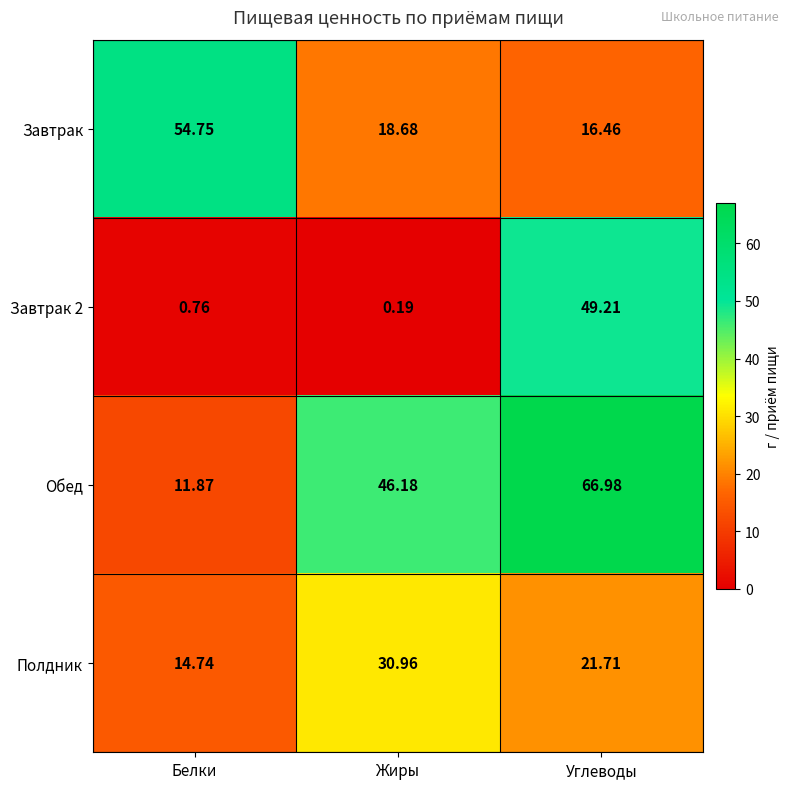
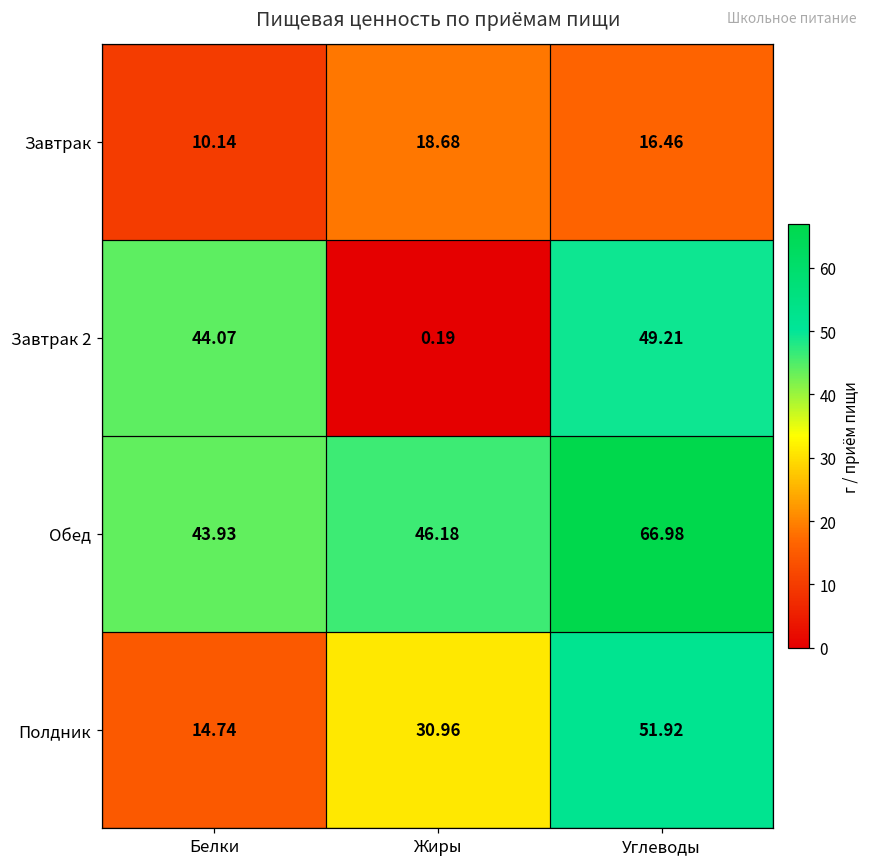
  {
    "Завтрак": {
-     "Белки": 54.75,
+     "Белки": 10.14,
      "Жиры": 18.68,
      "Углеводы": 16.46
    },
    "Завтрак 2": {
-     "Белки": 0.76,
+     "Белки": 44.07,
      "Жиры": 0.19,
      "Углеводы": 49.21
    },
    "Обед": {
-     "Белки": 11.87,
+     "Белки": 43.93,
      "Жиры": 46.18,
      "Углеводы": 66.98
    },
    "Полдник": {
      "Белки": 14.74,
      "Жиры": 30.96,
-     "Углеводы": 21.71
+     "Углеводы": 51.92
    }
  }
